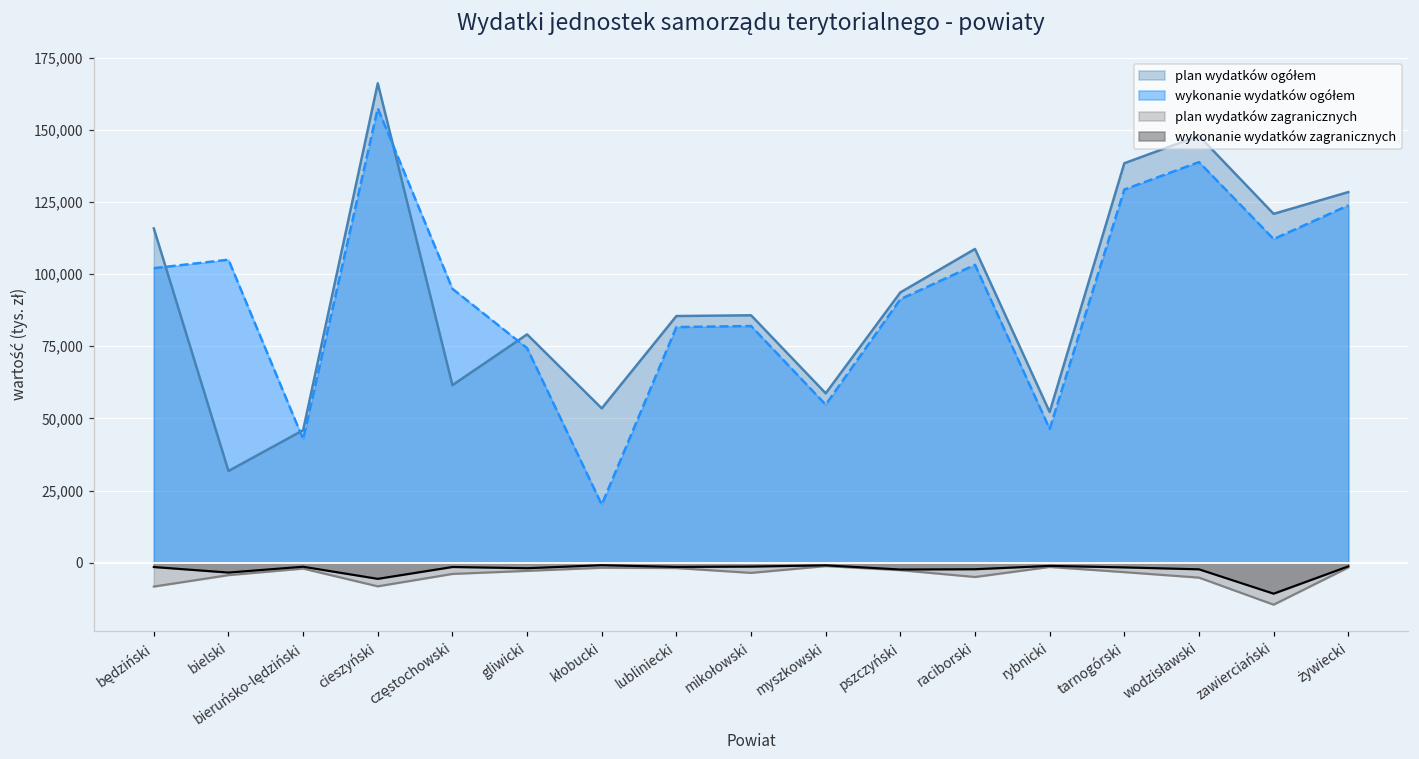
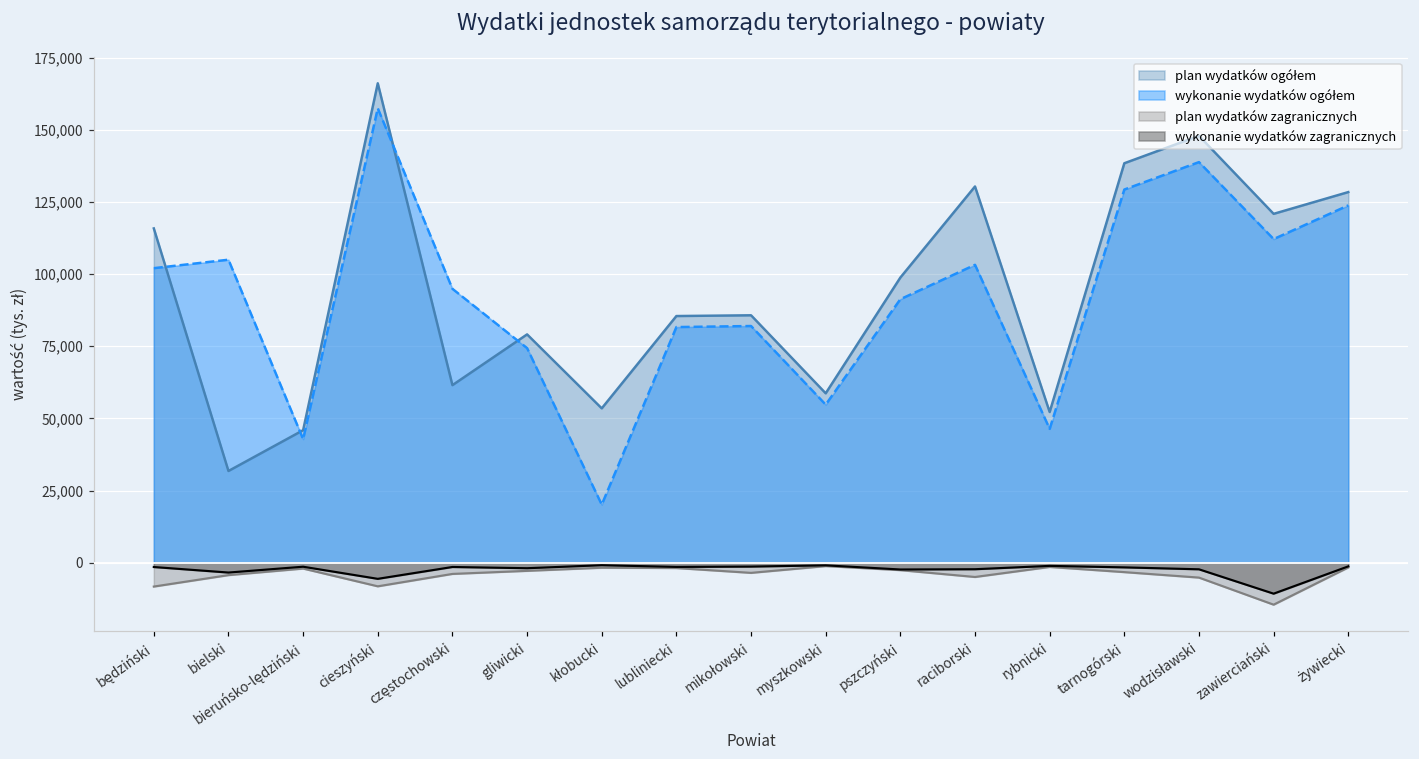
  {
    "plan wydatków ogółem": {
      "będziński": "116,000",
      "bielski": "32,000",
      "bieruńsko-lędziński": "46,000",
      "cieszyński": "166,000",
      "częstochowski": "62,000",
      "gliwicki": "79,000",
      "kłobucki": "53,000",
      "lubliniecki": "85,000",
      "mikołowski": "86,000",
      "myszkowski": "59,000",
-     "pszczyński": "94,000",
-     "raciborski": "109,000",
+     "pszczyński": "99,000",
+     "raciborski": "130,000",
      "rybnicki": "52,000",
      "tarnogórski": "138,000",
      "zawierciański": "121,000",
      "żywiecki": "128,000"
    },
    "wykonanie wydatków ogółem": {
      "będziński": "102,000",
      "bielski": "105,000",
      "bieruńsko-lędziński": "43,000",
      "cieszyński": "157,000",
      "częstochowski": "95,000",
      "gliwicki": "74,000",
      "kłobucki": "20,000",
      "lubliniecki": "82,000",
      "mikołowski": "82,000",
      "myszkowski": "55,000",
      "pszczyński": "91,000",
      "raciborski": "103,000",
      "rybnicki": "46,000",
      "tarnogórski": "129,000",
      "wodzisławski": "139,000",
      "zawierciański": "112,000",
      "żywiecki": "124,000"
    }
  }
